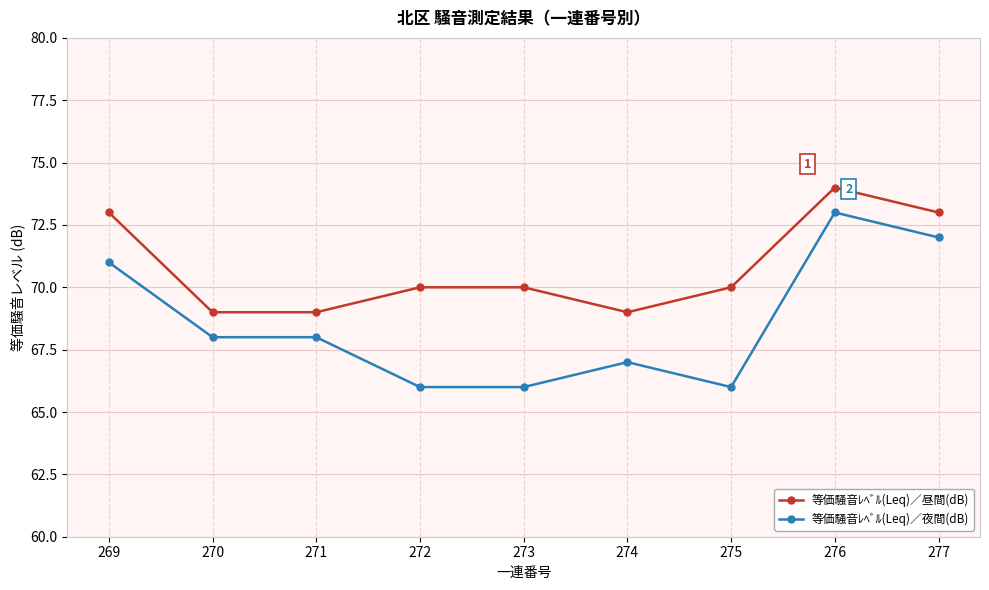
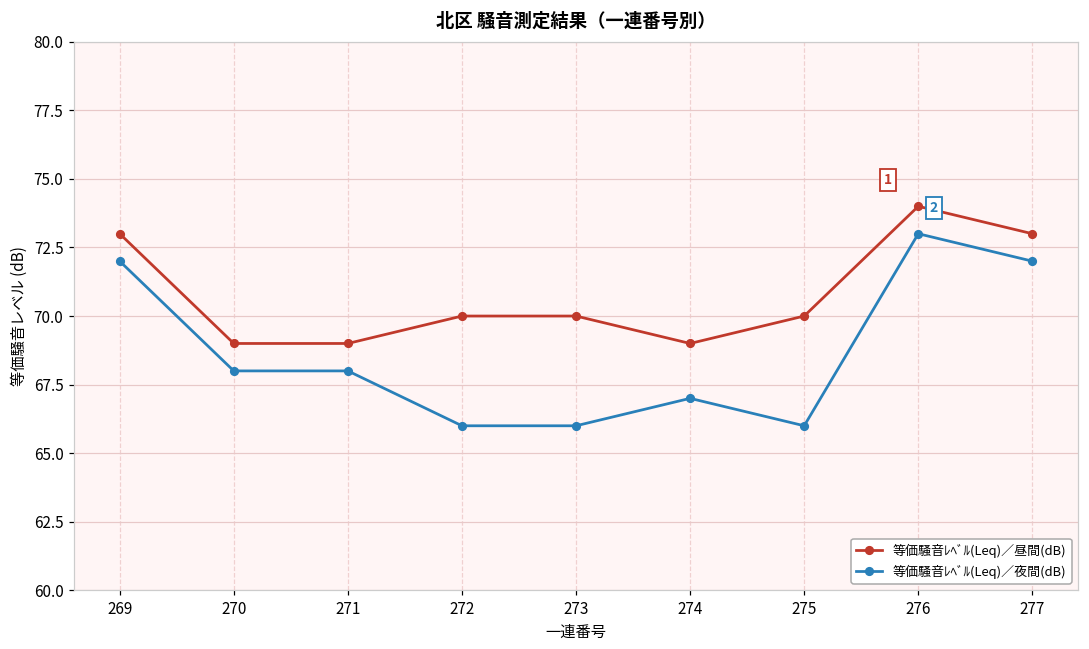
  {
    "等価騒音ﾚﾍﾞﾙ(Leq)／昼間(dB)": {
      "269": 73,
      "270": 69,
      "271": 69,
      "272": 70,
      "273": 70,
      "274": 69,
      "275": 70,
      "277": 73
    },
    "等価騒音ﾚﾍﾞﾙ(Leq)／夜間(dB)": {
-     "269": 71,
+     "269": 72,
      "270": 68,
      "271": 68,
      "272": 66,
      "273": 66,
      "274": 67,
      "275": 66,
      "276": 73,
      "277": 72
    }
  }
